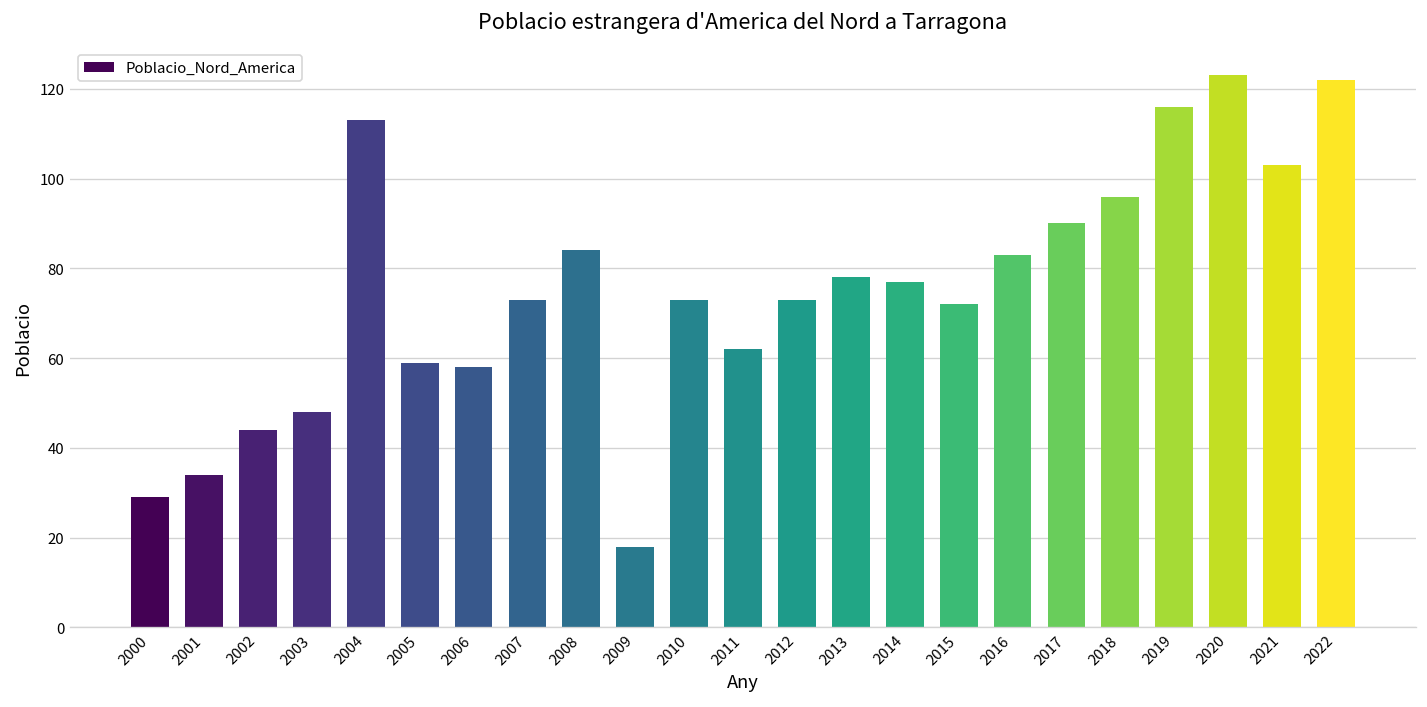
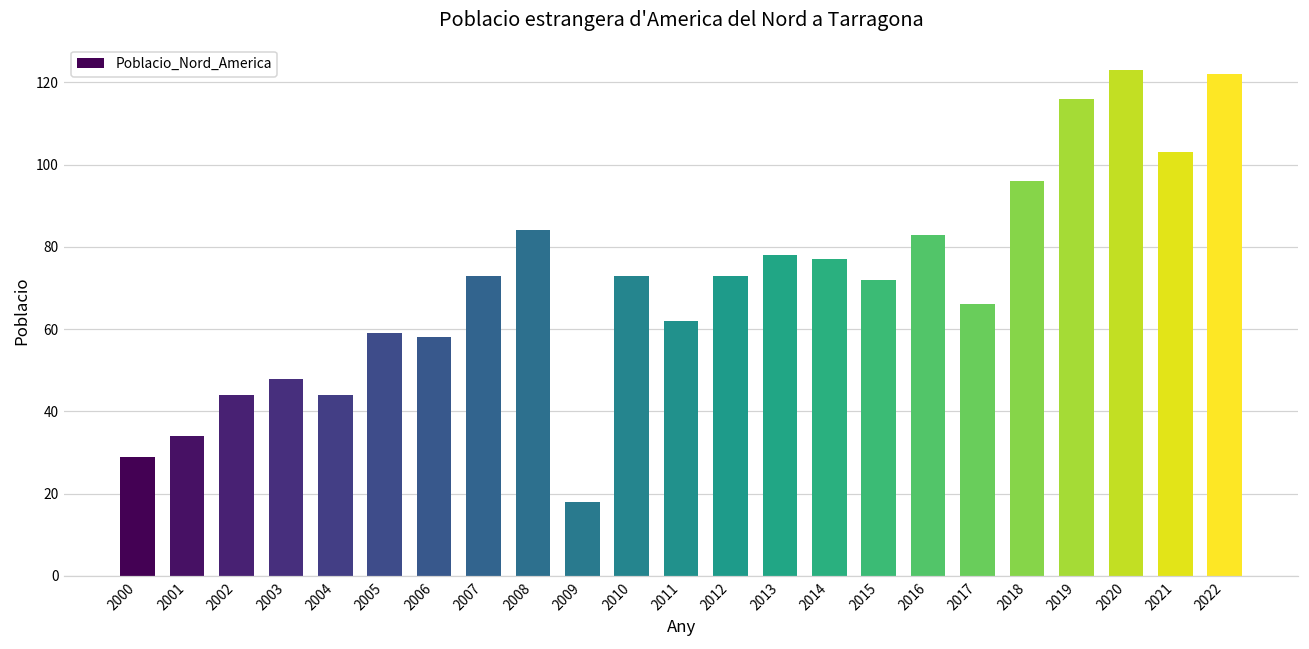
  {
    "2000": 29,
    "2001": 34,
    "2002": 44,
    "2003": 48,
-   "2004": 113,
+   "2004": 44,
    "2005": 59,
    "2006": 58,
    "2007": 73,
    "2008": 84,
    "2009": 18,
    "2010": 73,
    "2011": 62,
    "2012": 73,
    "2013": 78,
    "2014": 77,
    "2015": 72,
    "2016": 83,
-   "2017": 90,
+   "2017": 66,
    "2018": 96,
    "2019": 116,
    "2020": 123,
    "2021": 103,
    "2022": 122
  }
